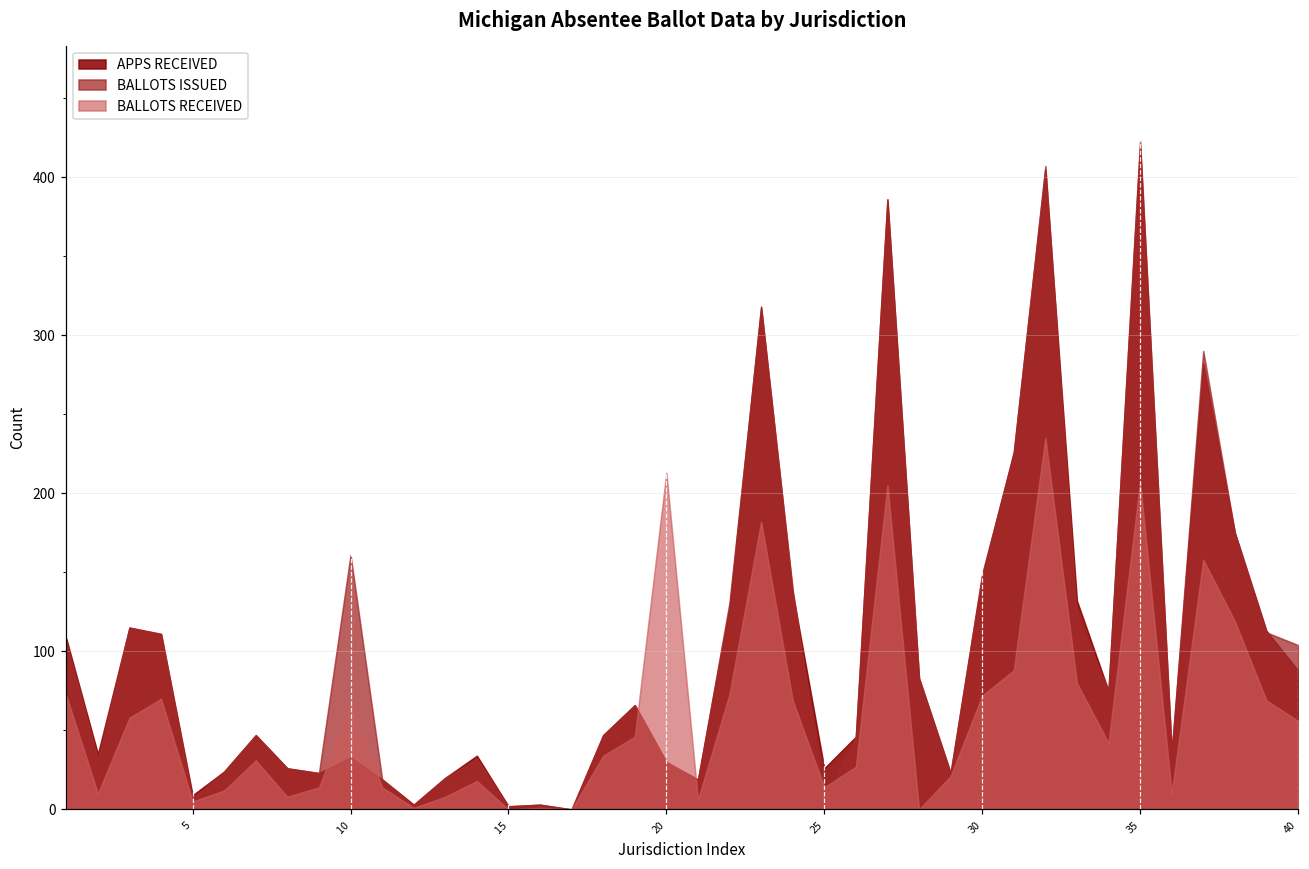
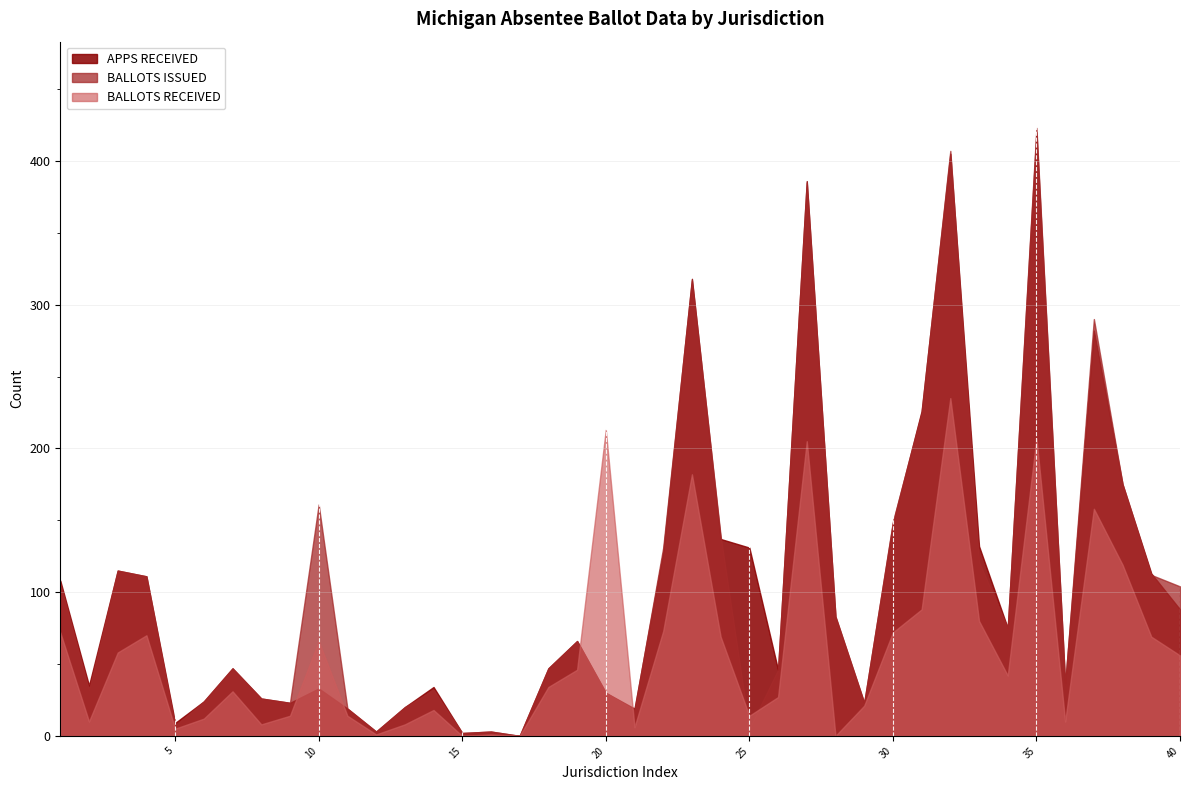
  {
    "APPS RECEIVED": {
      "5": 9,
      "10": 33,
-     "25": 26,
+     "25": 131,
      "35": 420,
      "40": 88
    },
    "BALLOTS ISSUED": {
      "5": 7,
      "10": 161,
      "25": 5,
      "35": 423,
      "40": 104
    },
    "BALLOTS RECEIVED": {
      "5": 5,
      "10": 66,
      "15": 0,
      "20": 213,
      "25": 14,
      "30": 72,
      "35": 207,
      "40": 56
    }
  }
